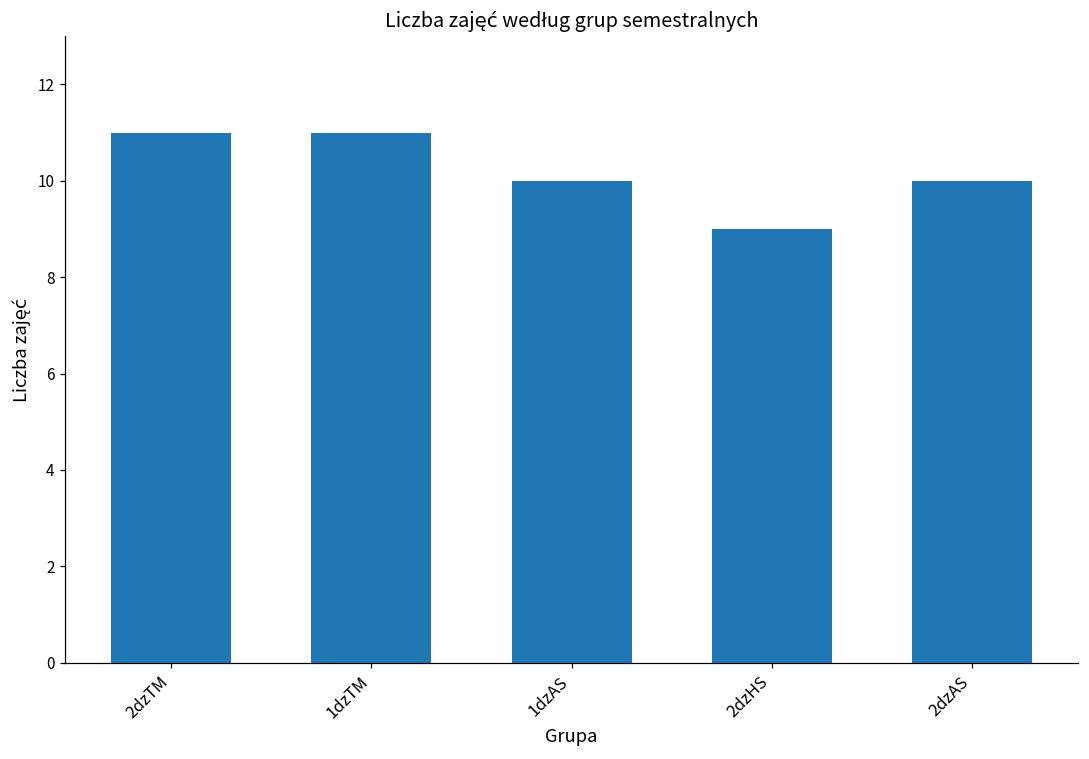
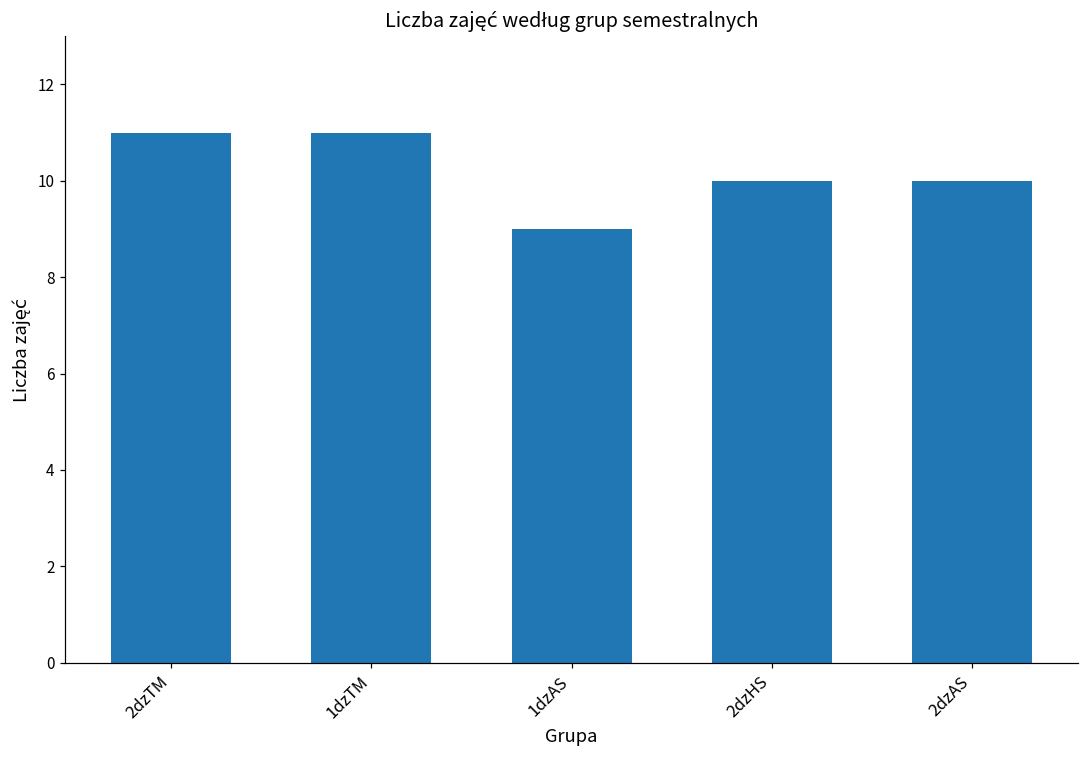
  {
    "2dzTM": 11,
    "1dzTM": 11,
-   "1dzAS": 10,
-   "2dzHS": 9,
+   "1dzAS": 9,
+   "2dzHS": 10,
    "2dzAS": 10
  }
